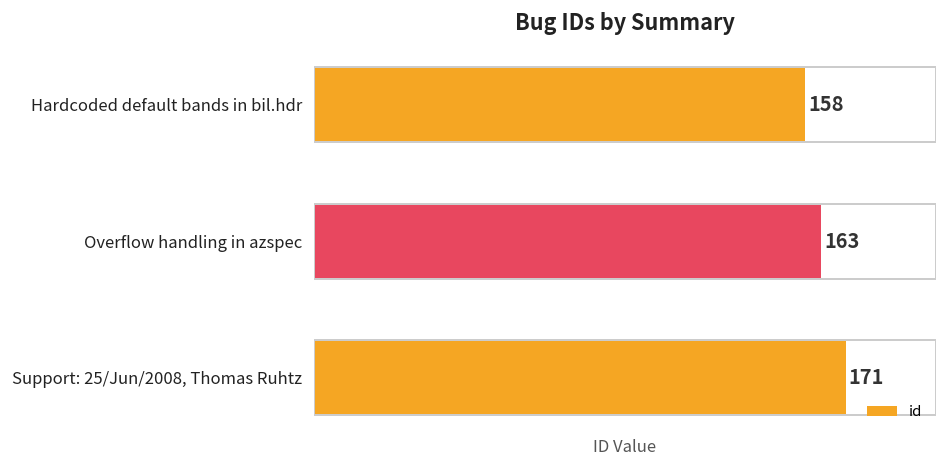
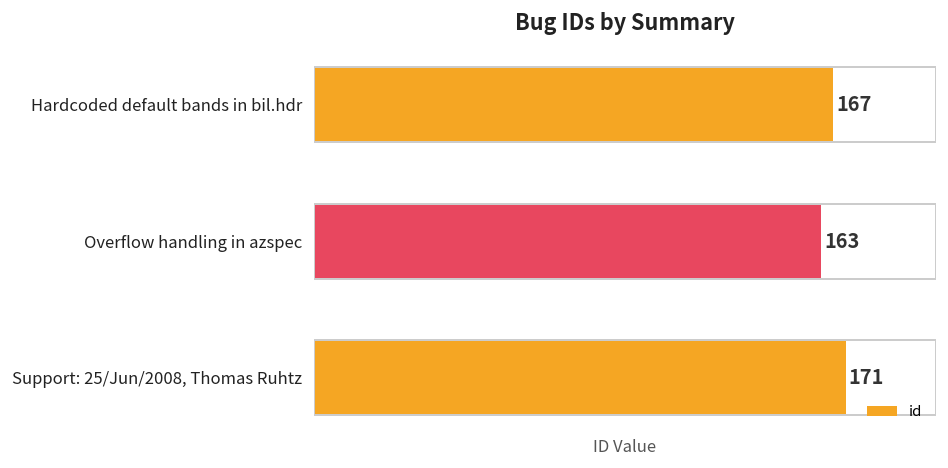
  {
-   "Hardcoded default bands in bil.hdr": 158,
+   "Hardcoded default bands in bil.hdr": 167,
    "Overflow handling in azspec": 163,
    "Support: 25/Jun/2008, Thomas Ruhtz": 171
  }
